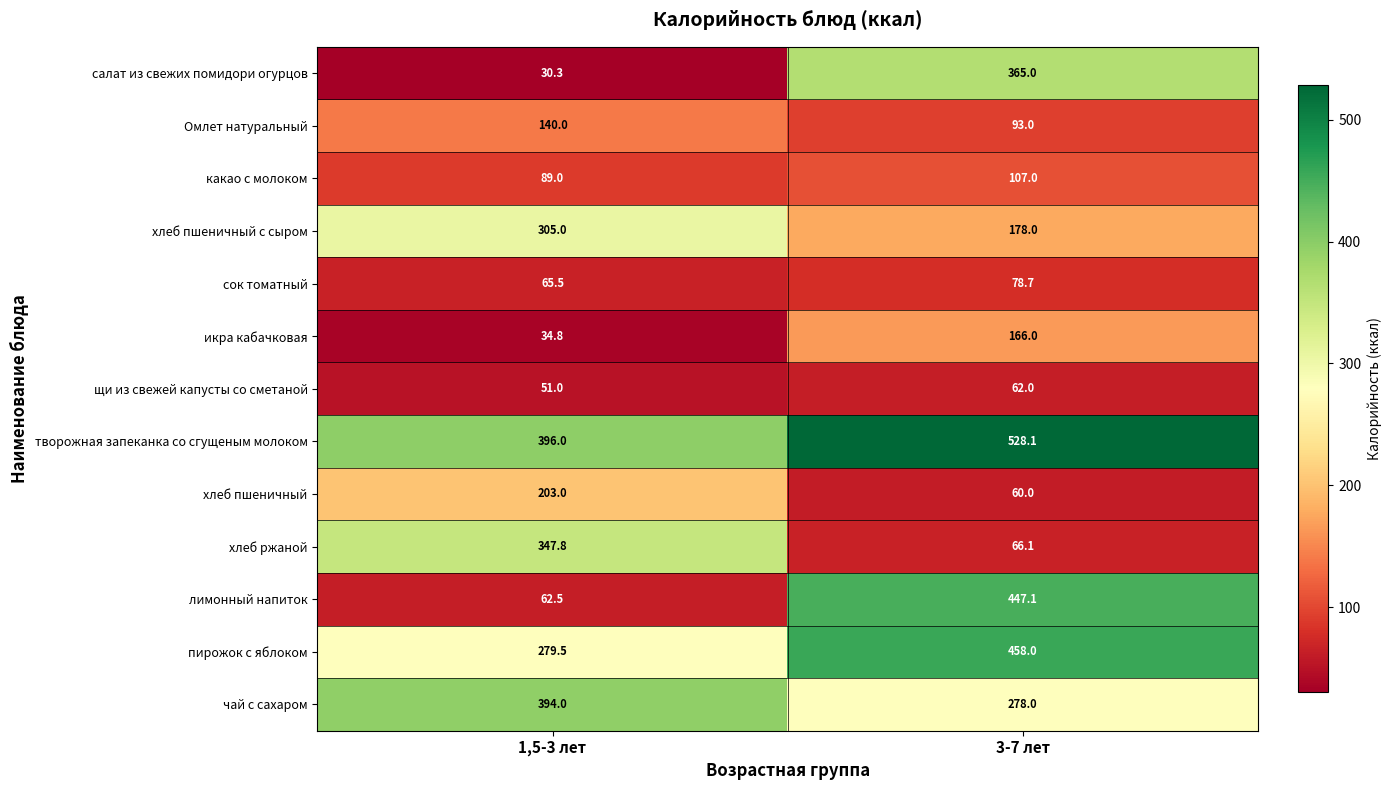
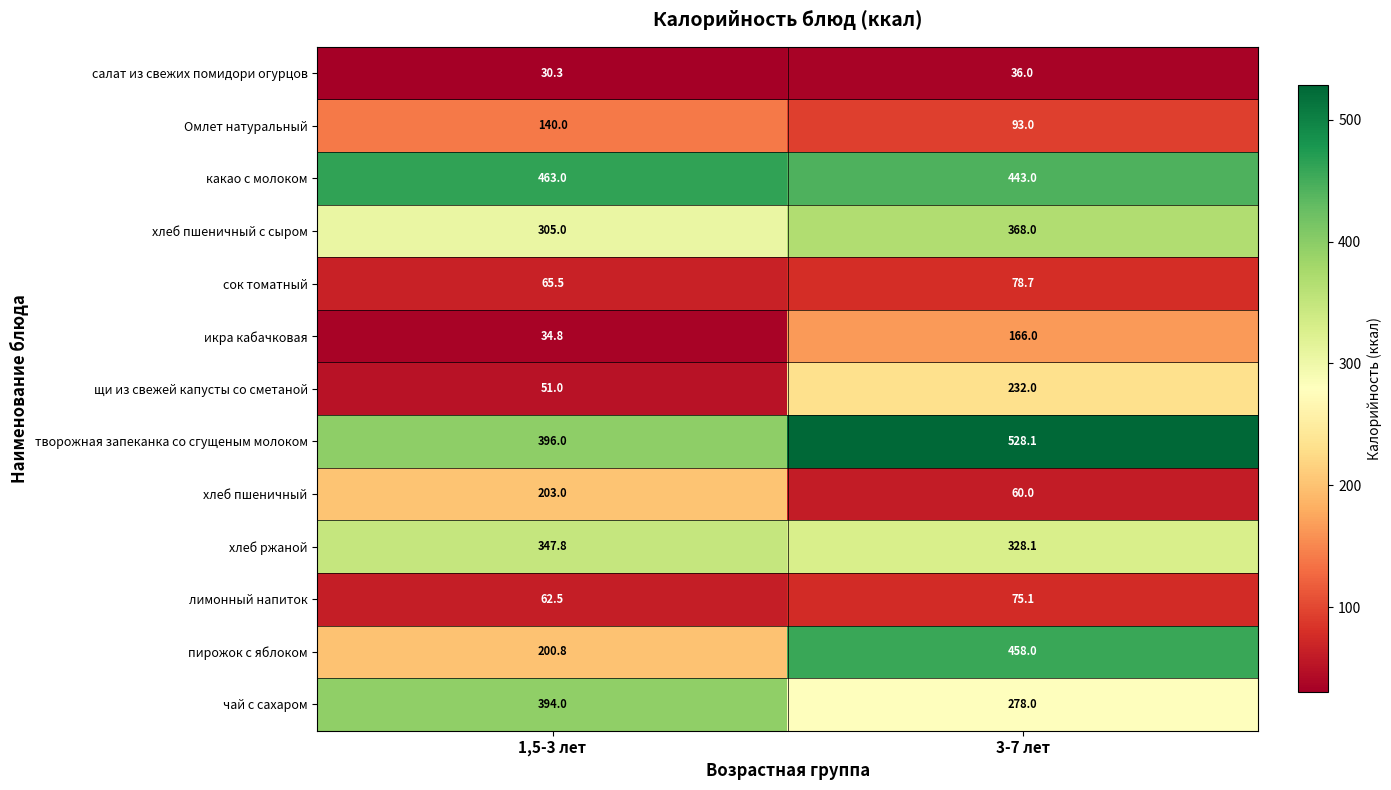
  {
    "салат из свежих помидори огурцов": {
      "1,5-3 лет": 30.3,
-     "3-7 лет": 365.0
+     "3-7 лет": 36.0
    },
    "Омлет натуральный": {
      "1,5-3 лет": 140.0,
      "3-7 лет": 93.0
    },
    "какао с молоком": {
-     "1,5-3 лет": 89.0,
-     "3-7 лет": 107.0
+     "1,5-3 лет": 463.0,
+     "3-7 лет": 443.0
    },
    "хлеб пшеничный с сыром": {
      "1,5-3 лет": 305.0,
-     "3-7 лет": 178.0
+     "3-7 лет": 368.0
    },
    "сок томатный": {
      "1,5-3 лет": 65.5,
      "3-7 лет": 78.7
    },
    "икра кабачковая": {
      "1,5-3 лет": 34.8,
      "3-7 лет": 166.0
    },
    "щи из свежей капусты со сметаной": {
      "1,5-3 лет": 51.0,
-     "3-7 лет": 62.0
+     "3-7 лет": 232.0
    },
    "творожная запеканка со сгущеным молоком": {
      "1,5-3 лет": 396.0,
      "3-7 лет": 528.1
    },
    "хлеб пшеничный": {
      "1,5-3 лет": 203.0,
      "3-7 лет": 60.0
    },
    "хлеб ржаной": {
      "1,5-3 лет": 347.8,
-     "3-7 лет": 66.1
+     "3-7 лет": 328.1
    },
    "лимонный напиток": {
      "1,5-3 лет": 62.5,
-     "3-7 лет": 447.1
+     "3-7 лет": 75.1
    },
    "пирожок с яблоком": {
-     "1,5-3 лет": 279.5,
+     "1,5-3 лет": 200.8,
      "3-7 лет": 458.0
    },
    "чай с сахаром": {
      "1,5-3 лет": 394.0,
      "3-7 лет": 278.0
    }
  }
